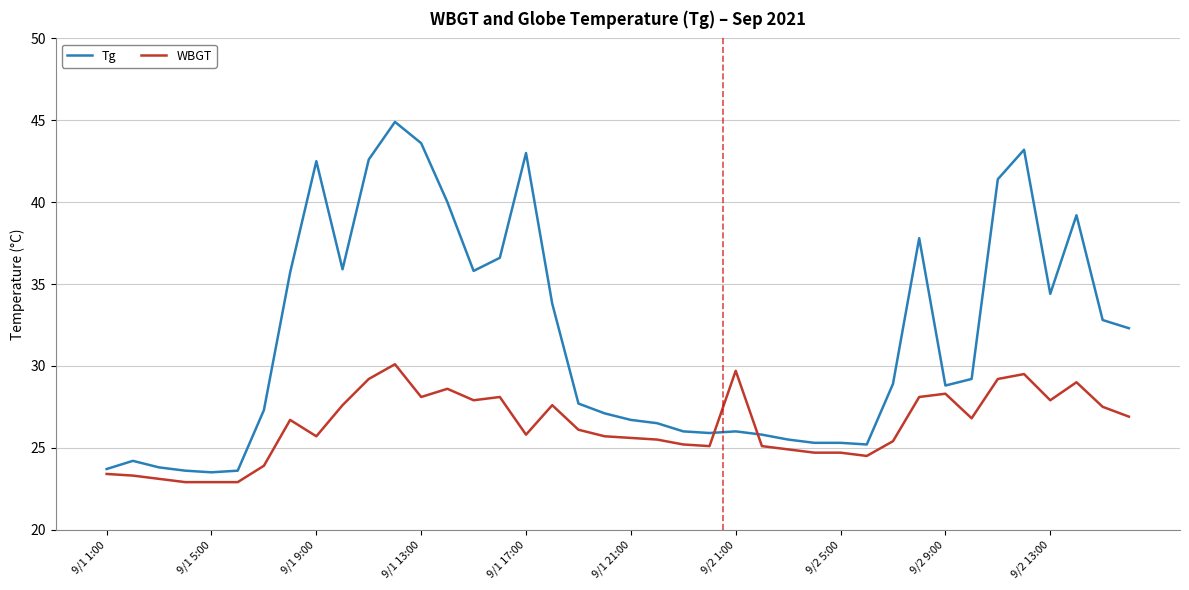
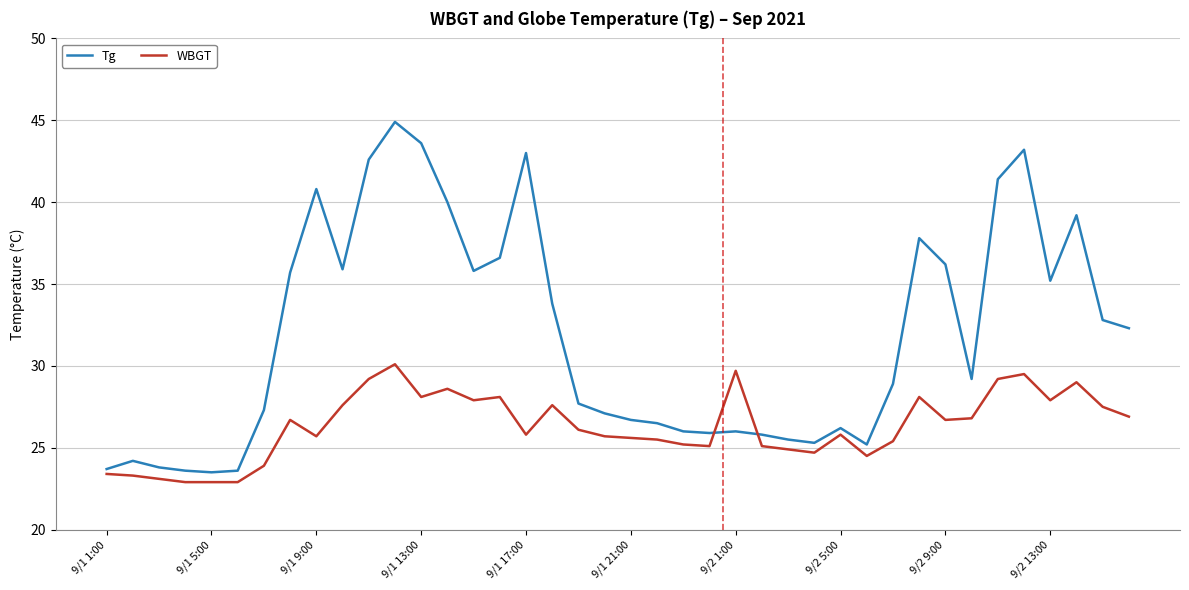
  {
    "Tg": {
      "9/1 1:00": 23.7,
      "9/1 5:00": 23.5,
-     "9/1 9:00": 42.5,
+     "9/1 9:00": 40.8,
      "9/1 13:00": 43.6,
      "9/1 17:00": 43.0,
      "9/1 21:00": 26.7,
      "9/2 1:00": 26.0,
-     "9/2 5:00": 25.3,
-     "9/2 9:00": 28.8,
-     "9/2 13:00": 34.4
+     "9/2 5:00": 26.2,
+     "9/2 9:00": 36.2,
+     "9/2 13:00": 35.2
    },
    "WBGT": {
      "9/1 1:00": 23.4,
      "9/1 5:00": 22.9,
      "9/1 9:00": 25.7,
      "9/1 13:00": 28.1,
      "9/1 17:00": 25.8,
      "9/1 21:00": 25.6,
      "9/2 1:00": 29.7,
-     "9/2 5:00": 24.7,
-     "9/2 9:00": 28.3,
+     "9/2 5:00": 25.8,
+     "9/2 9:00": 26.7,
      "9/2 13:00": 27.9
    }
  }
